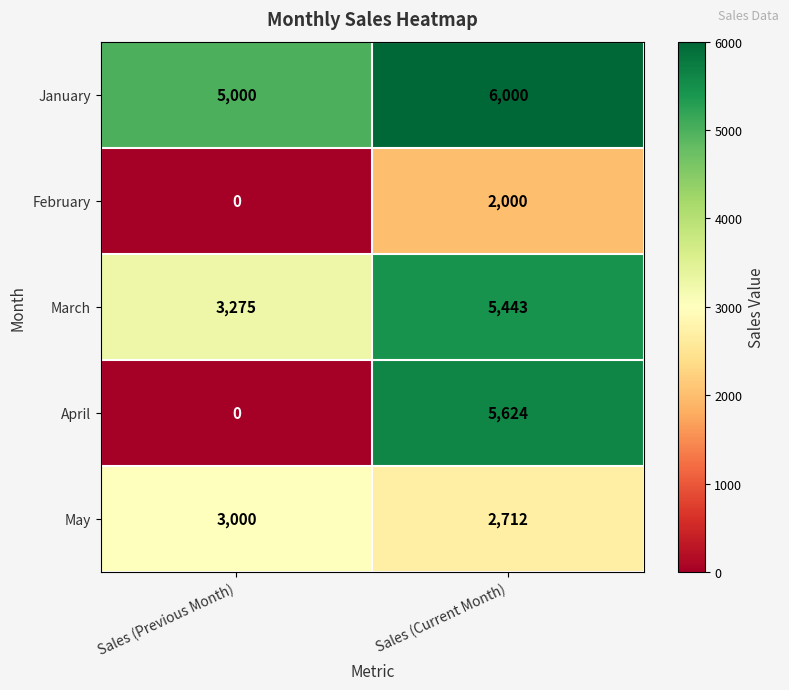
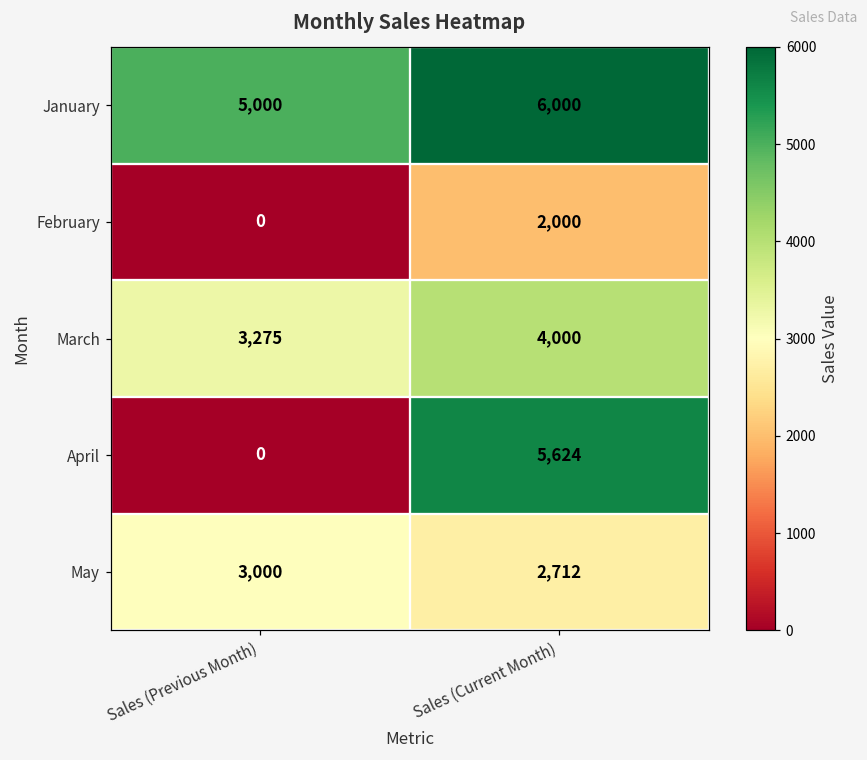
  {
    "January": {
      "Sales (Previous Month)": "5,000",
      "Sales (Current Month)": "6,000"
    },
    "February": {
      "Sales (Previous Month)": "0",
      "Sales (Current Month)": "2,000"
    },
    "March": {
      "Sales (Previous Month)": "3,275",
-     "Sales (Current Month)": "5,443"
+     "Sales (Current Month)": "4,000"
    },
    "April": {
      "Sales (Previous Month)": "0",
      "Sales (Current Month)": "5,624"
    },
    "May": {
      "Sales (Previous Month)": "3,000",
      "Sales (Current Month)": "2,712"
    }
  }
